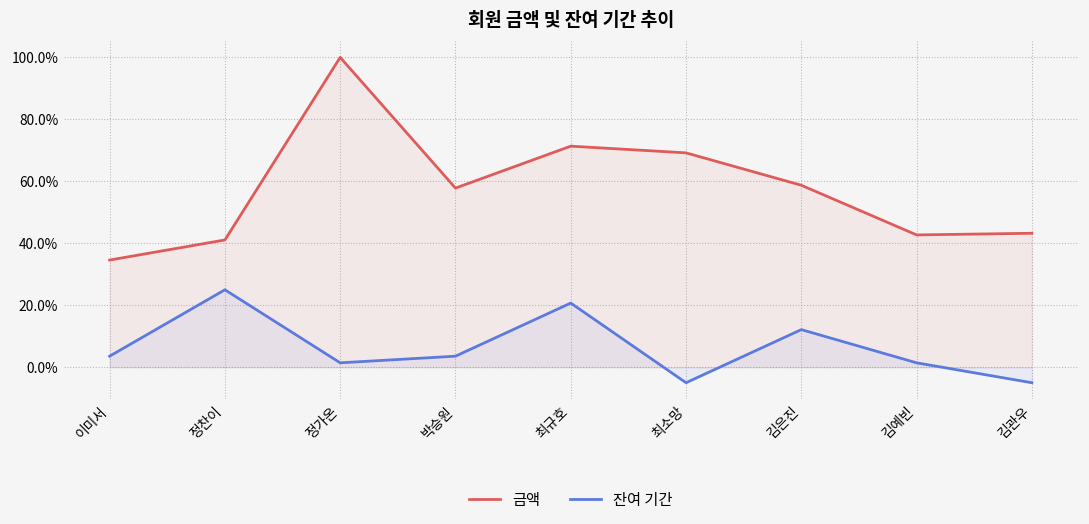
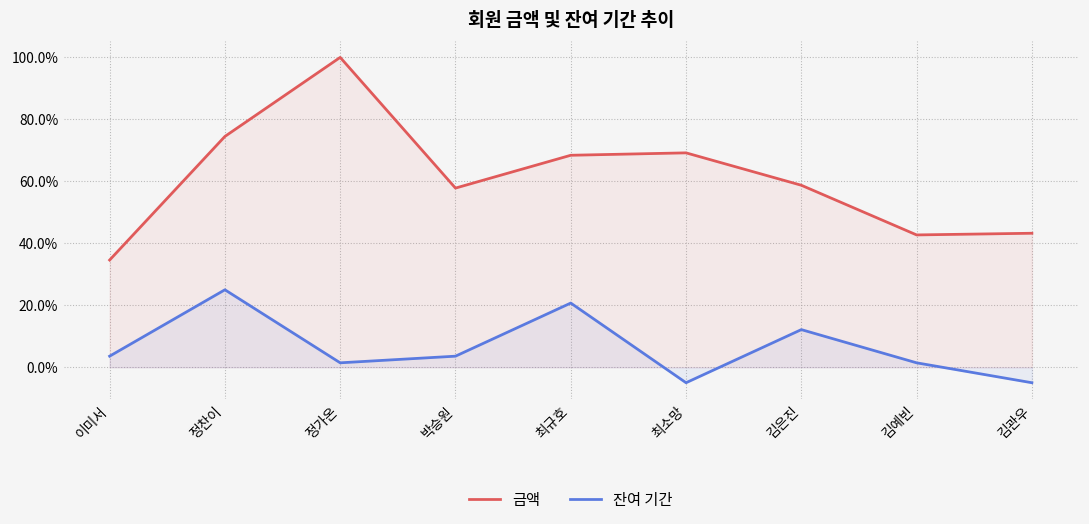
  {
    "금액": {
      "이미서": "35%",
-     "정찬이": "41%",
+     "정찬이": "74%",
      "정가온": "100%",
      "박승원": "58%",
-     "최규호": "71%",
+     "최규호": "68%",
      "최소망": "69%",
      "김은진": "59%",
      "김예빈": "43%",
      "김관우": "43%"
    }
  }
